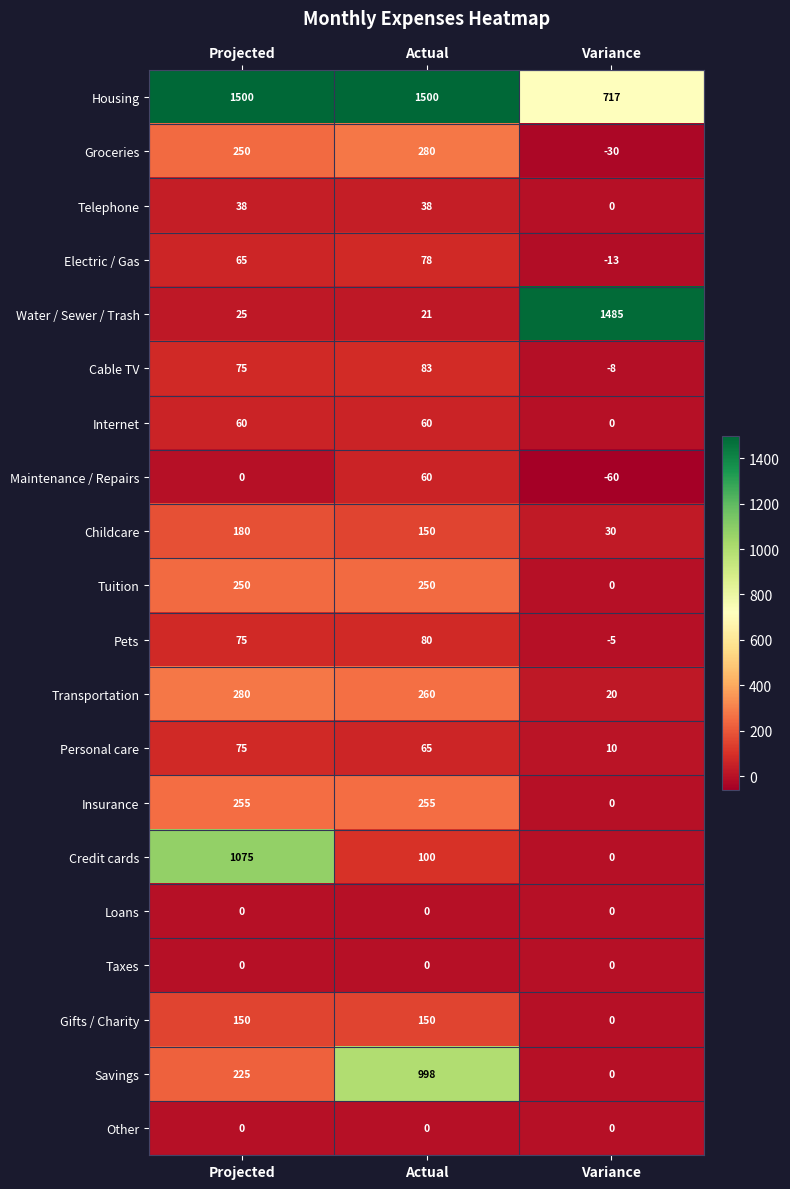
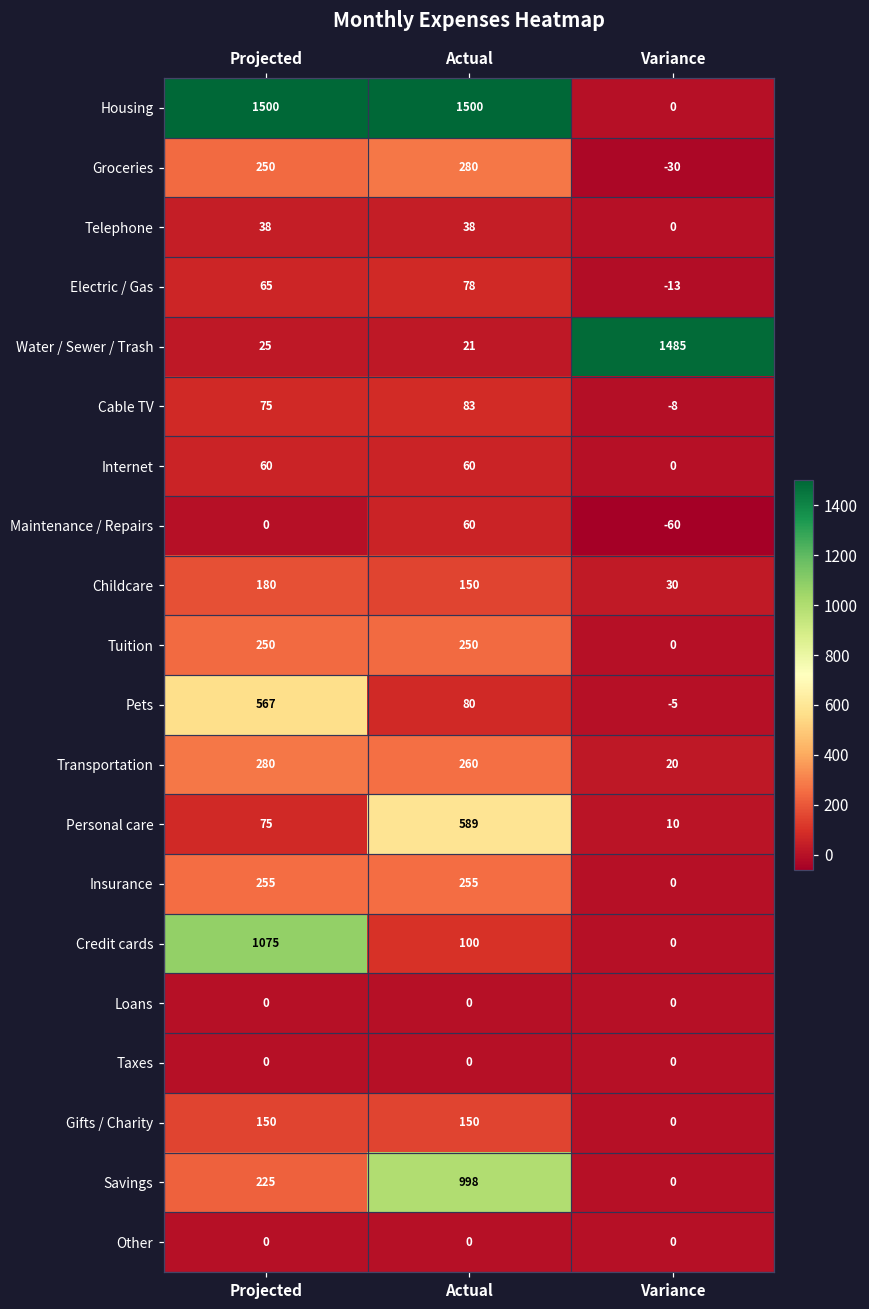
  {
    "Housing": {
      "Projected": 1500,
      "Actual": 1500,
-     "Variance": 717
+     "Variance": 0
    },
    "Groceries": {
      "Projected": 250,
      "Actual": 280,
      "Variance": -30
    },
    "Telephone": {
      "Projected": 38,
      "Actual": 38,
      "Variance": 0
    },
    "Electric / Gas": {
      "Projected": 65,
      "Actual": 78,
      "Variance": -13
    },
    "Water / Sewer / Trash": {
      "Projected": 25,
      "Actual": 21,
      "Variance": 1485
    },
    "Cable TV": {
      "Projected": 75,
      "Actual": 83,
      "Variance": -8
    },
    "Internet": {
      "Projected": 60,
      "Actual": 60,
      "Variance": 0
    },
    "Maintenance / Repairs": {
      "Projected": 0,
      "Actual": 60,
      "Variance": -60
    },
    "Childcare": {
      "Projected": 180,
      "Actual": 150,
      "Variance": 30
    },
    "Tuition": {
      "Projected": 250,
      "Actual": 250,
      "Variance": 0
    },
    "Pets": {
-     "Projected": 75,
+     "Projected": 567,
      "Actual": 80,
      "Variance": -5
    },
    "Transportation": {
      "Projected": 280,
      "Actual": 260,
      "Variance": 20
    },
    "Personal care": {
      "Projected": 75,
-     "Actual": 65,
+     "Actual": 589,
      "Variance": 10
    },
    "Insurance": {
      "Projected": 255,
      "Actual": 255,
      "Variance": 0
    },
    "Credit cards": {
      "Projected": 1075,
      "Actual": 100,
      "Variance": 0
    },
    "Loans": {
      "Projected": 0,
      "Actual": 0,
      "Variance": 0
    },
    "Taxes": {
      "Projected": 0,
      "Actual": 0,
      "Variance": 0
    },
    "Gifts / Charity": {
      "Projected": 150,
      "Actual": 150,
      "Variance": 0
    },
    "Savings": {
      "Projected": 225,
      "Actual": 998,
      "Variance": 0
    },
    "Other": {
      "Projected": 0,
      "Actual": 0,
      "Variance": 0
    }
  }
